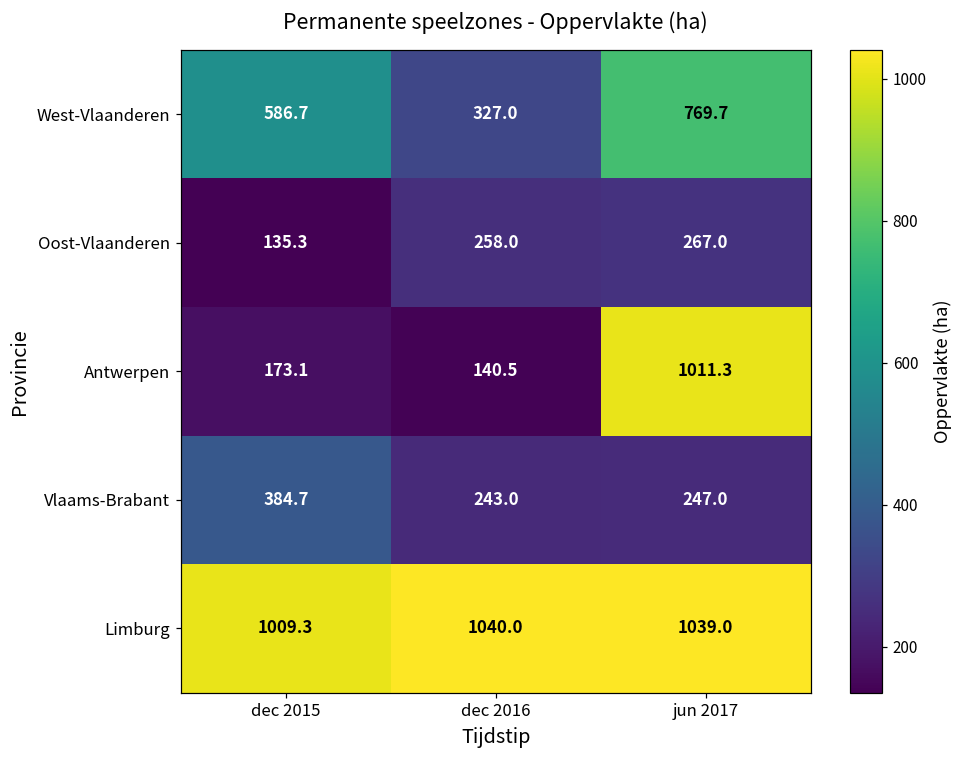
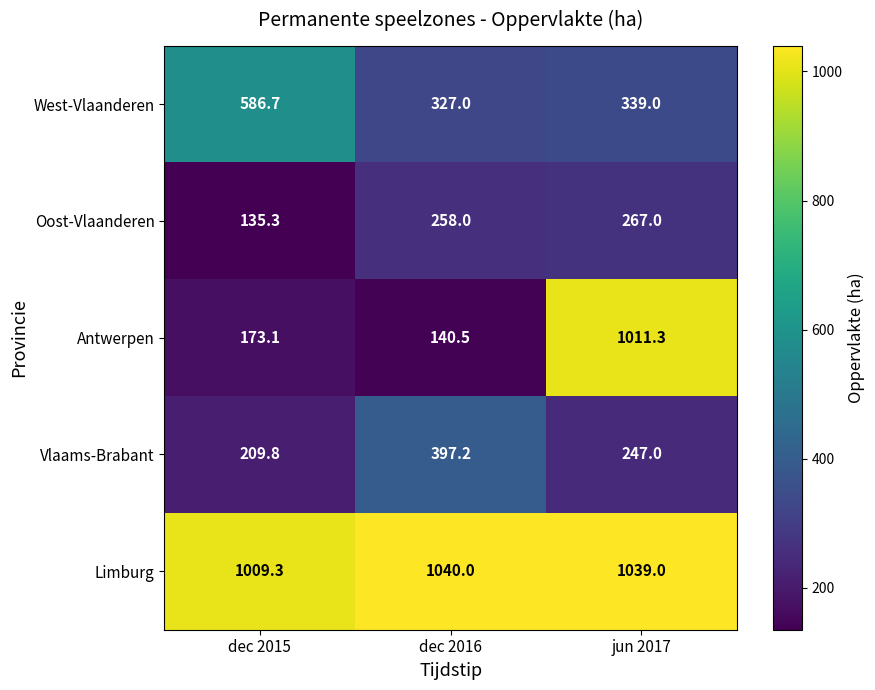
  {
    "West-Vlaanderen": {
      "dec 2015": 586.7,
      "dec 2016": 327.0,
-     "jun 2017": 769.7
+     "jun 2017": 339.0
    },
    "Oost-Vlaanderen": {
      "dec 2015": 135.3,
      "dec 2016": 258.0,
      "jun 2017": 267.0
    },
    "Antwerpen": {
      "dec 2015": 173.1,
      "dec 2016": 140.5,
      "jun 2017": 1011.3
    },
    "Vlaams-Brabant": {
-     "dec 2015": 384.7,
-     "dec 2016": 243.0,
+     "dec 2015": 209.8,
+     "dec 2016": 397.2,
      "jun 2017": 247.0
    },
    "Limburg": {
      "dec 2015": 1009.3,
      "dec 2016": 1040.0,
      "jun 2017": 1039.0
    }
  }
